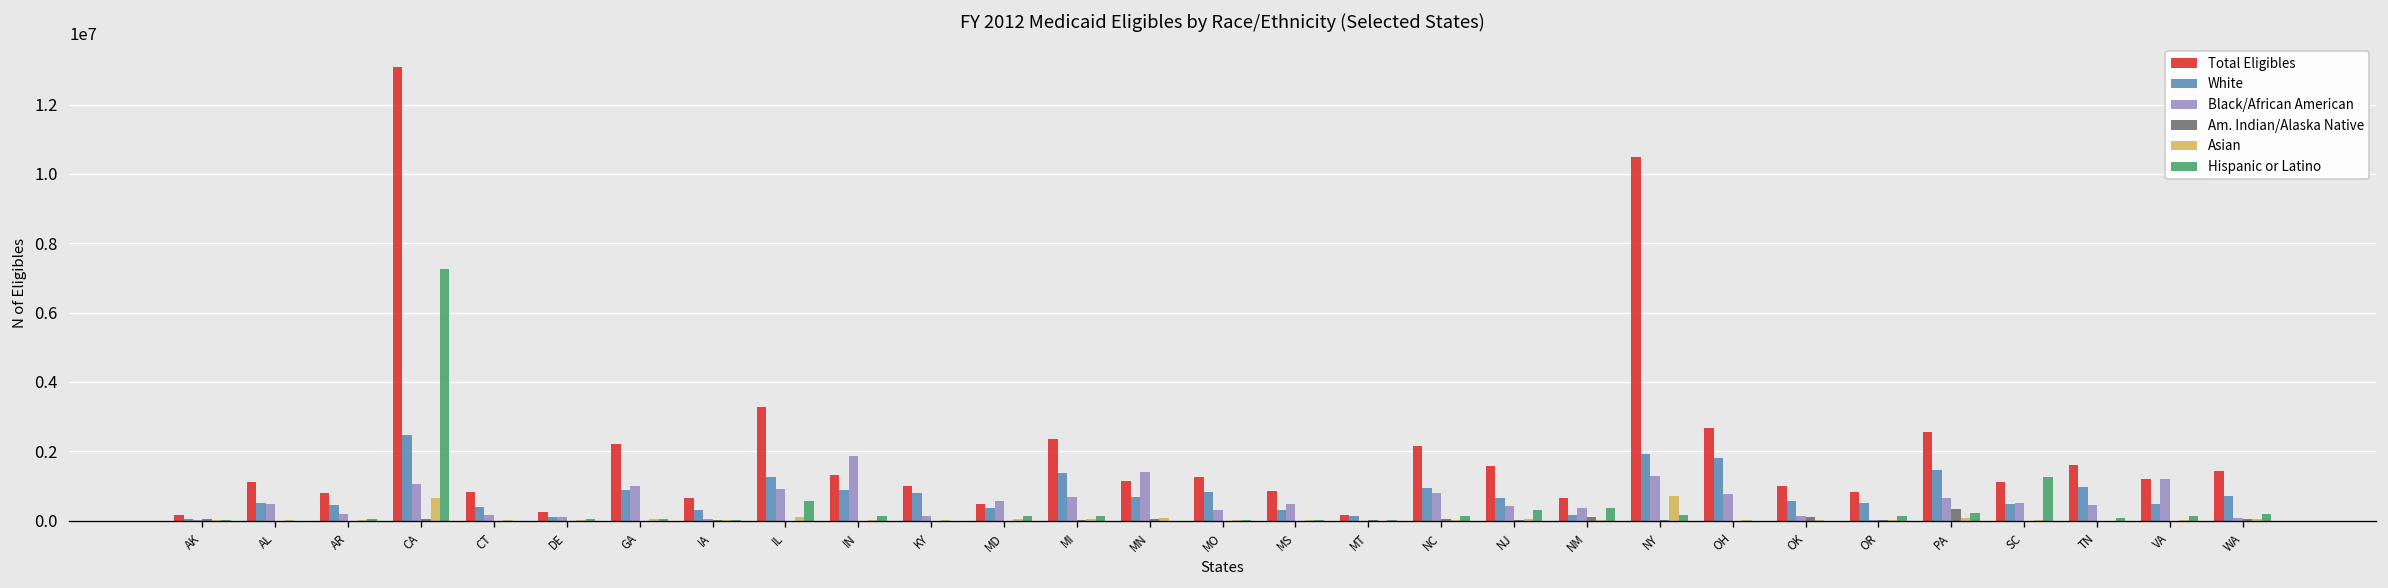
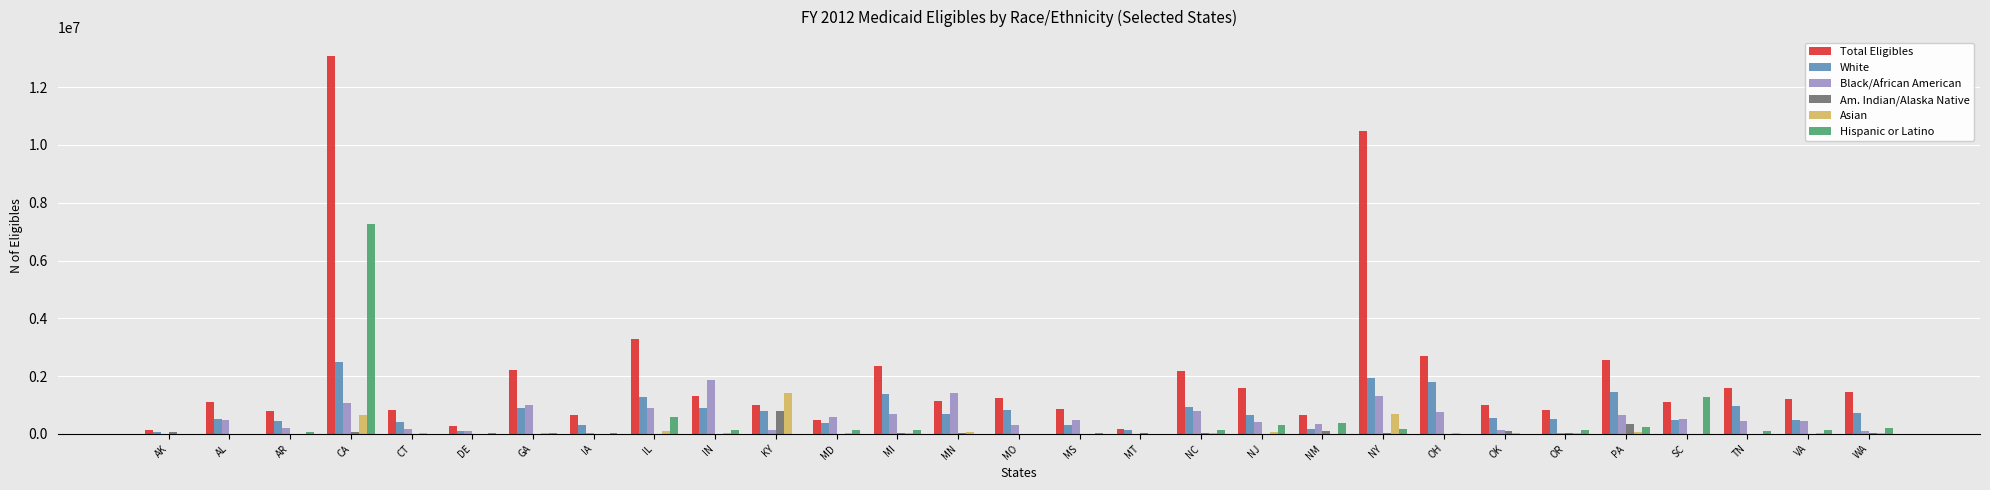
  {
    "Total Eligibles": {
      "AK": 200000,
      "AL": 1100000,
      "AR": 800000,
      "CA": 13100000,
      "CT": 800000,
      "DE": 300000,
      "GA": 2200000,
      "IA": 600000,
      "IL": 3300000,
      "IN": 1300000,
      "KY": 1000000,
      "MD": 500000,
      "MI": 2300000,
      "MN": 1100000,
      "MO": 1200000,
      "MS": 900000,
      "MT": 200000,
      "NC": 2200000,
      "NJ": 1600000,
      "NM": 700000,
      "NY": 10500000,
      "OH": 2700000,
      "OK": 1000000,
      "OR": 800000,
      "PA": 2600000,
      "SC": 1100000,
      "TN": 1600000,
      "VA": 1200000,
      "WA": 1400000
    },
    "White": {
      "AL": 500000,
      "AR": 500000,
      "CA": 2500000,
      "CT": 400000,
      "DE": 100000,
      "GA": 900000,
      "IA": 300000,
      "IL": 1300000,
      "IN": 900000,
      "KY": 800000,
      "MD": 400000,
      "MI": 1400000,
      "MN": 700000,
      "MO": 800000,
      "MS": 300000,
      "MT": 100000,
      "NC": 900000,
      "NJ": 600000,
      "NM": 200000,
      "NY": 1900000,
      "OH": 1800000,
      "OK": 600000,
      "OR": 500000,
      "PA": 1500000,
      "SC": 500000,
      "TN": 1000000,
      "VA": 500000,
      "WA": 700000
    },
    "Black/African American": {
      "AL": 500000,
      "AR": 200000,
      "CA": 1100000,
      "CT": 200000,
      "DE": 100000,
      "GA": 1000000,
      "IL": 900000,
      "IN": 1900000,
      "KY": 100000,
      "MD": 600000,
      "MI": 700000,
      "MN": 1400000,
      "MO": 300000,
      "MS": 500000,
      "NC": 800000,
      "NJ": 400000,
      "NM": 400000,
      "NY": 1300000,
      "OH": 800000,
      "OK": 100000,
      "PA": 600000,
      "SC": 500000,
      "TN": 500000,
-     "VA": 1200000
+     "VA": 400000
    },
    "Am. Indian/Alaska Native": {
-     "KY": 0,
+     "KY": 800000,
      "NM": 100000,
      "OK": 100000,
      "PA": 300000
    },
    "Asian": {
      "CA": 700000,
      "IL": 100000,
-     "KY": 0,
+     "KY": 1400000,
      "NY": 700000
    },
    "Hispanic or Latino": {
      "AL": 0,
      "CA": 7300000,
      "CT": 0,
      "IL": 600000,
      "IN": 100000,
      "KY": 0,
      "MD": 100000,
      "MI": 100000,
      "NC": 100000,
      "NJ": 300000,
      "NM": 400000,
      "NY": 200000,
      "OK": 0,
      "OR": 100000,
      "PA": 200000,
      "SC": 1300000,
      "VA": 100000,
      "WA": 200000
    }
  }
